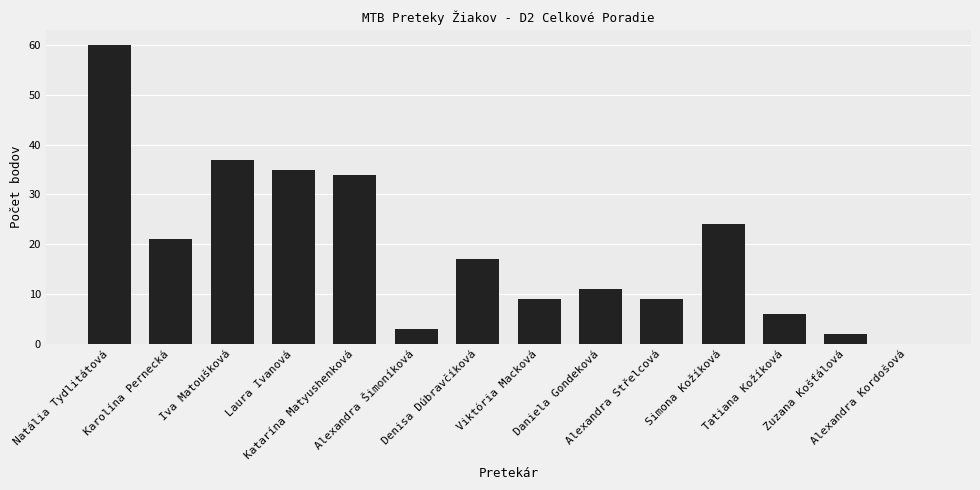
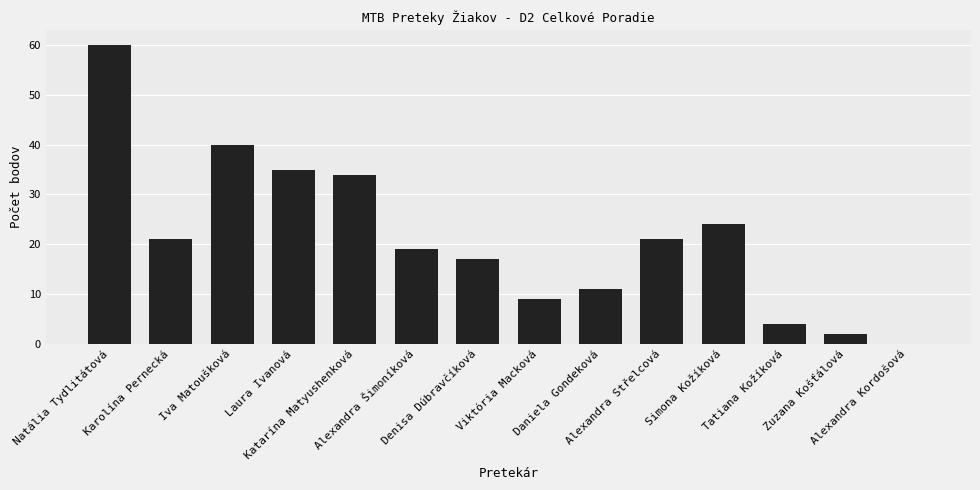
  {
    "Natália Tydlitátová": 60,
    "Karolína Pernecká": 21,
-   "Iva Matoušková": 37,
+   "Iva Matoušková": 40,
    "Laura Ivanová": 35,
    "Katarína Matyushenková": 34,
-   "Alexandra Šimoníková": 3,
+   "Alexandra Šimoníková": 19,
    "Denisa Dúbravčíková": 17,
    "Viktória Macková": 9,
    "Daniela Gondeková": 11,
-   "Alexandra Střelcová": 9,
+   "Alexandra Střelcová": 21,
    "Simona Kožíková": 24,
-   "Tatiana Kožíková": 6,
+   "Tatiana Kožíková": 4,
    "Zuzana Košťálová": 2,
    "Alexandra Kordošová": 0
  }
